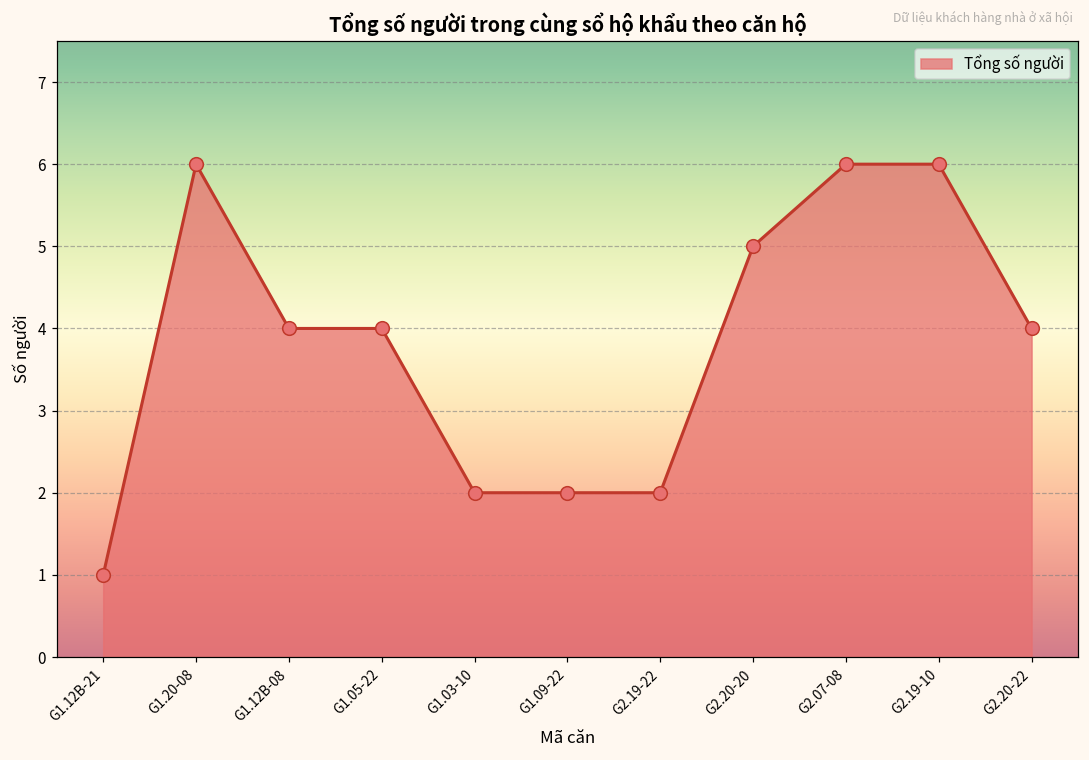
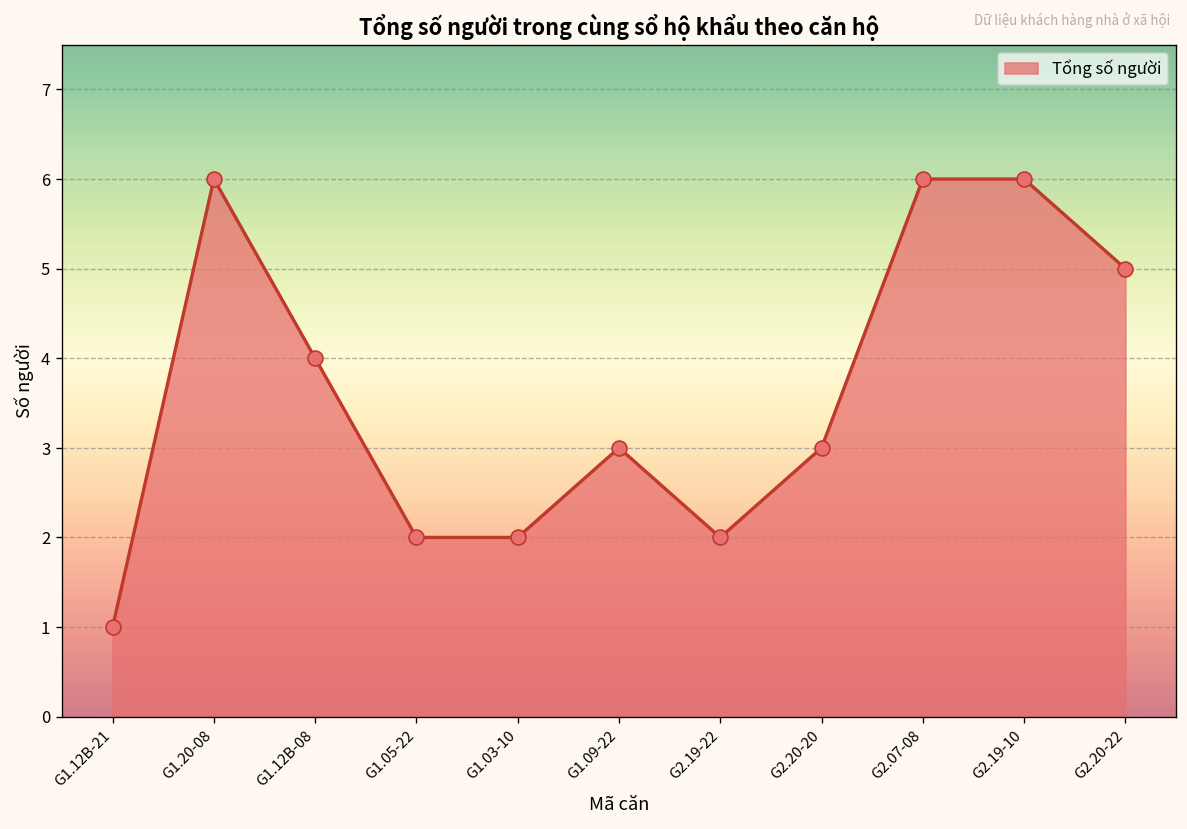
  {
    "G1.12B-21": 1,
    "G1.20-08": 6,
    "G1.12B-08": 4,
-   "G1.05-22": 4,
+   "G1.05-22": 2,
    "G1.03-10": 2,
-   "G1.09-22": 2,
+   "G1.09-22": 3,
    "G2.19-22": 2,
-   "G2.20-20": 5,
+   "G2.20-20": 3,
    "G2.07-08": 6,
    "G2.19-10": 6,
-   "G2.20-22": 4
+   "G2.20-22": 5
  }
